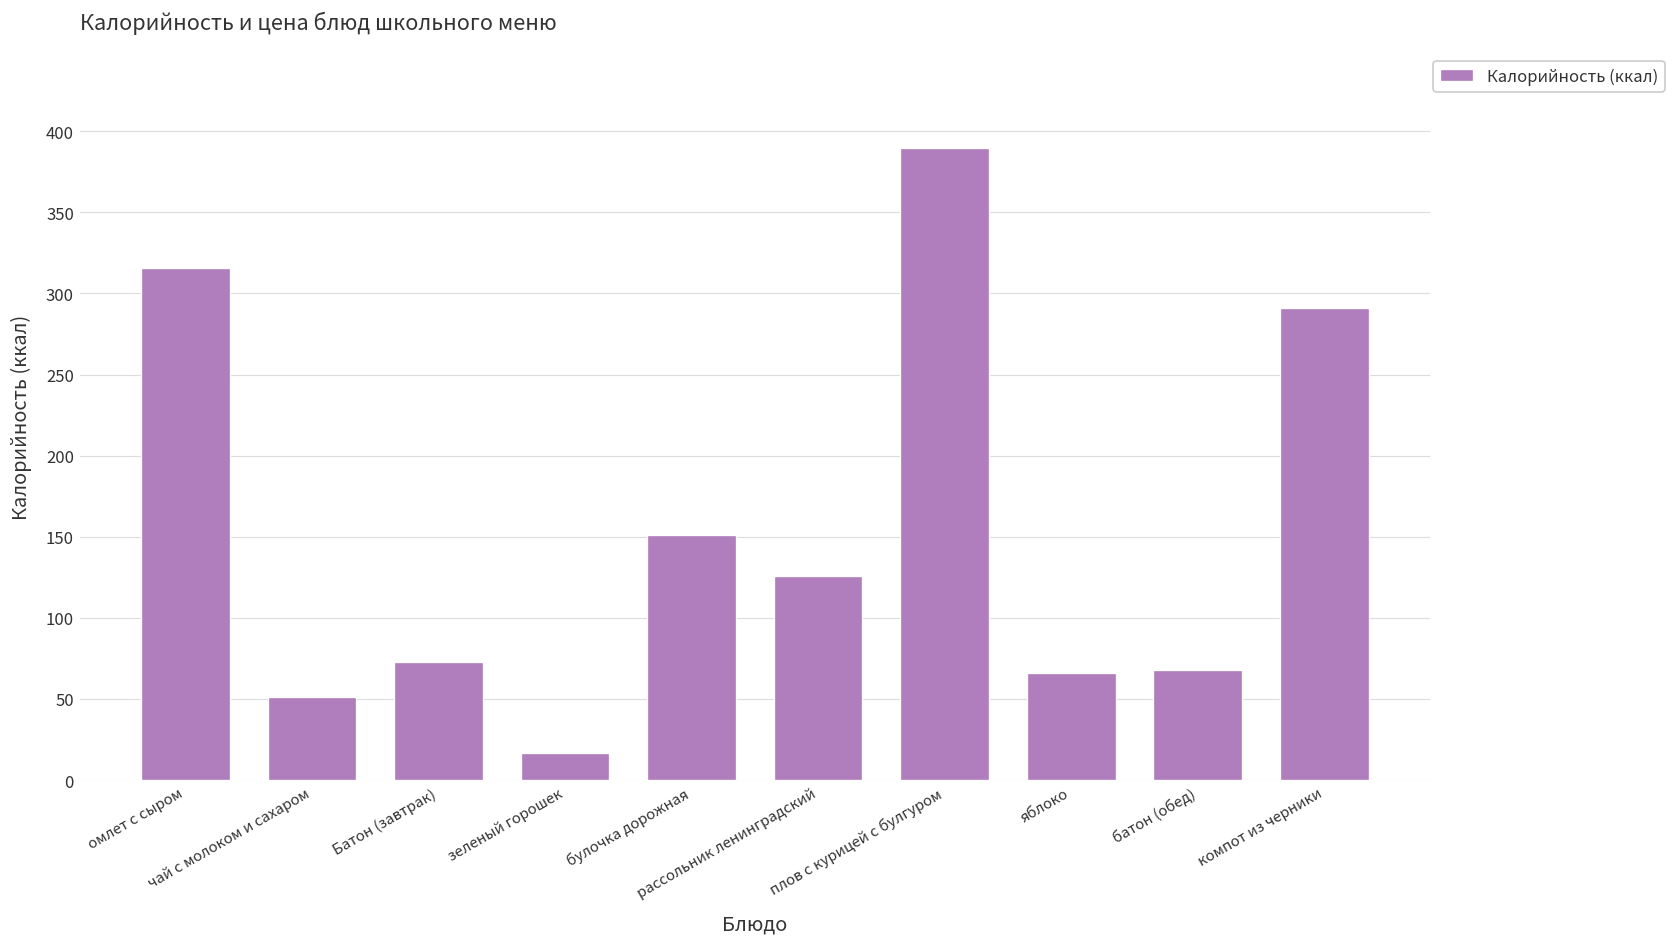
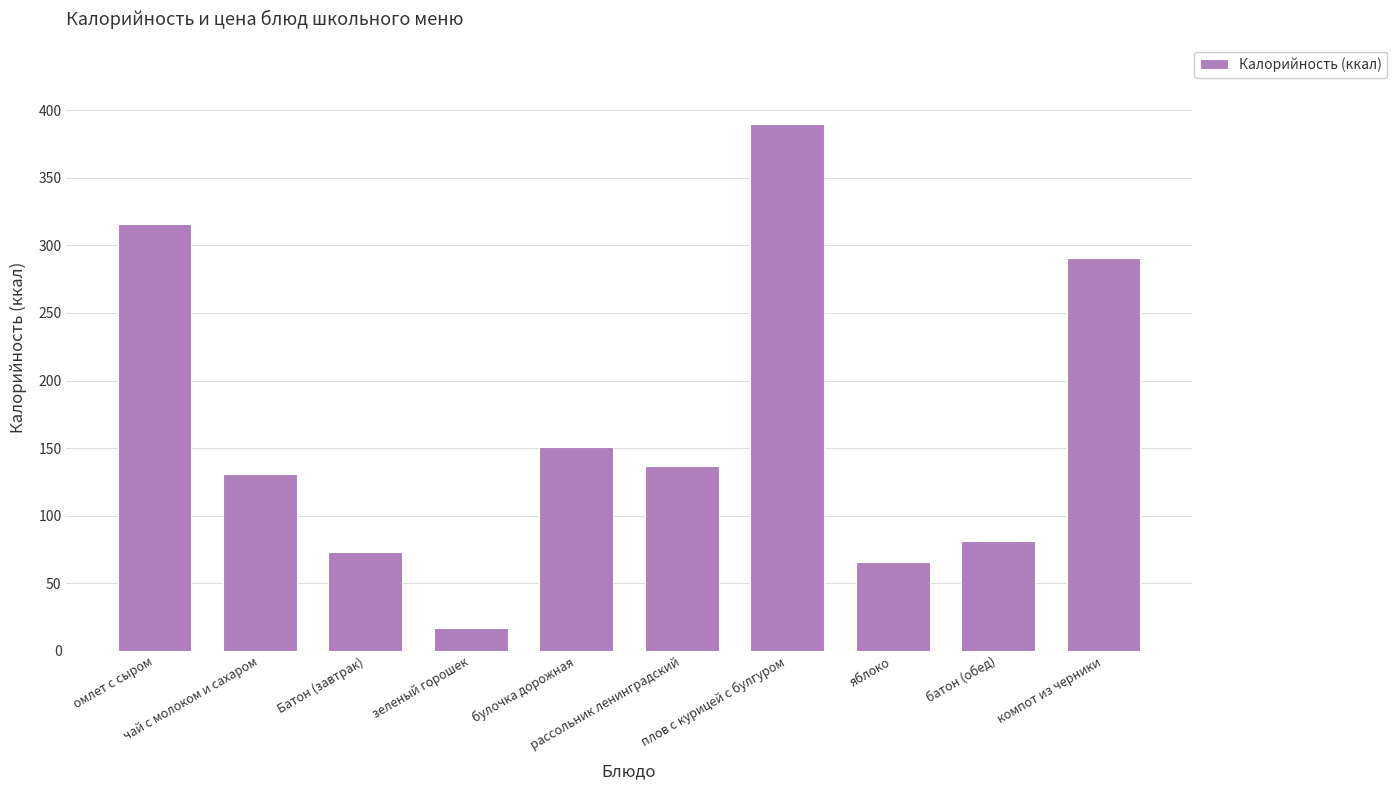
  {
    "омлет с сыром": 316,
-   "чай с молоком и сахаром": 51,
+   "чай с молоком и сахаром": 131,
    "Батон (завтрак)": 73,
    "зеленый горошек": 17,
    "булочка дорожная": 151,
-   "рассольник ленинградский": 126,
+   "рассольник ленинградский": 137,
    "плов с курицей с булгуром": 390,
    "яблоко": 66,
-   "батон (обед)": 68,
+   "батон (обед)": 81,
    "компот из черники": 291
  }
